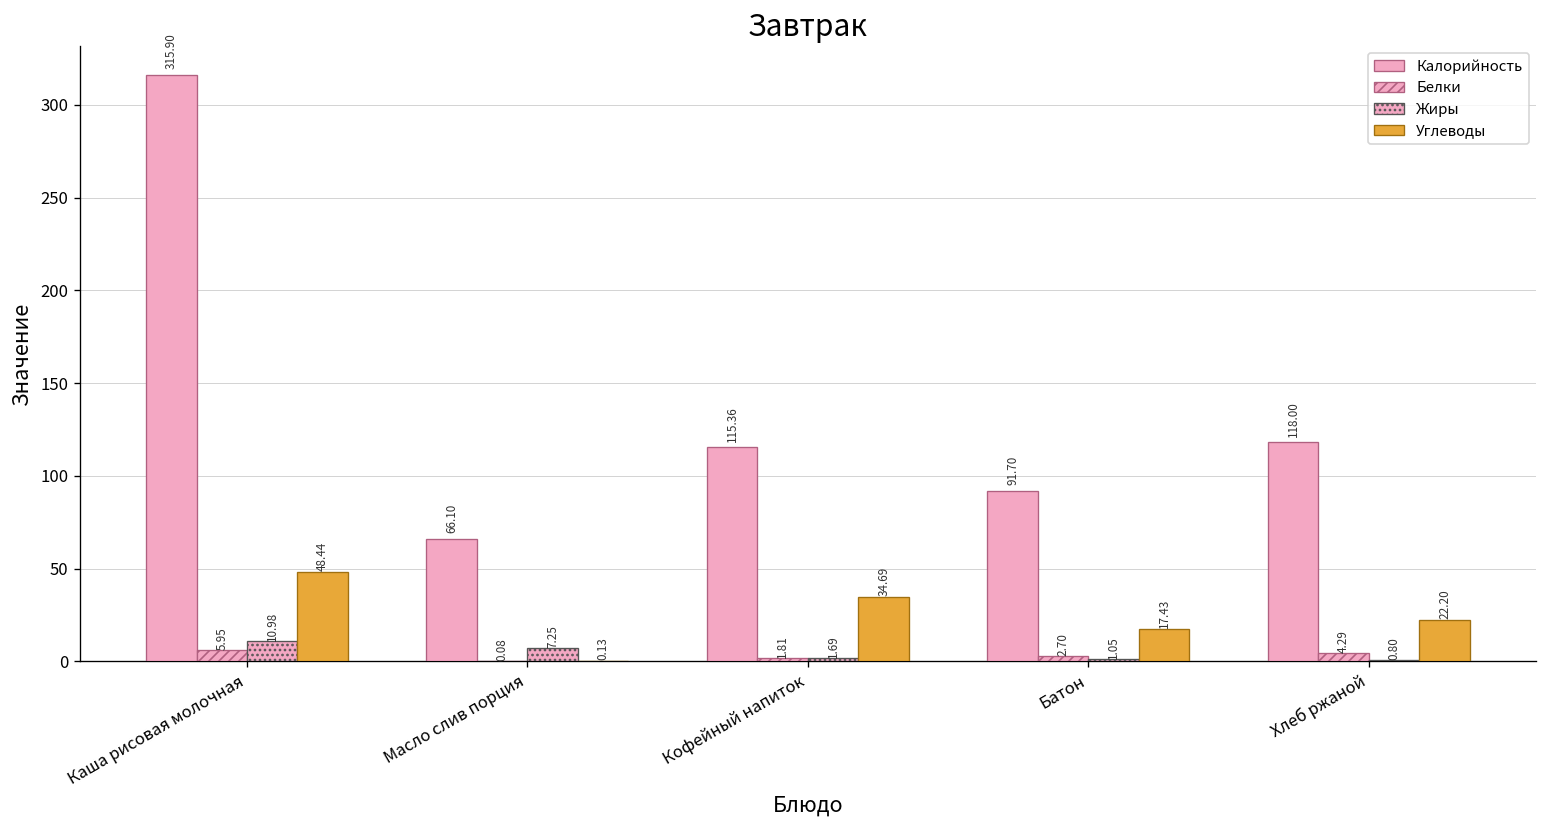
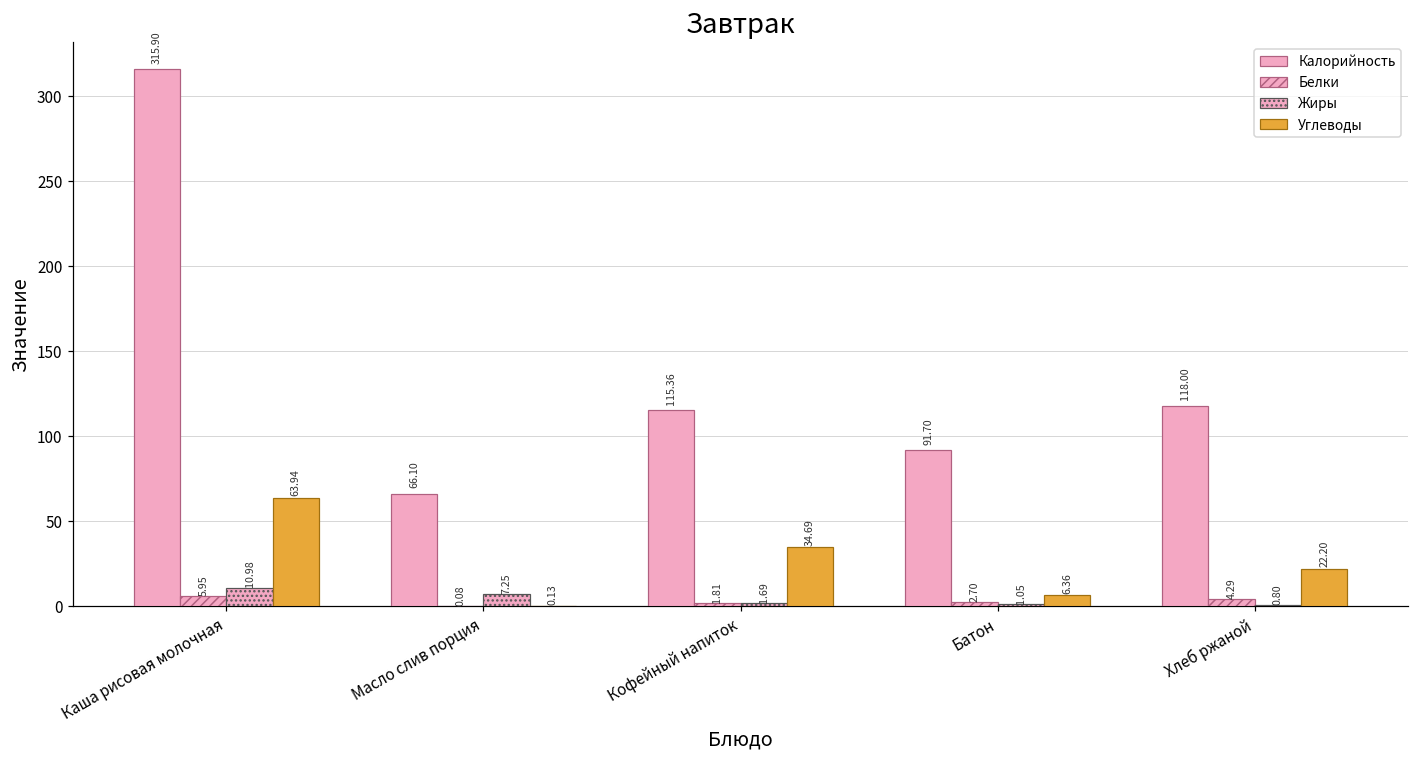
  {
    "Углеводы": {
-     "Каша рисовая молочная": 48.44,
+     "Каша рисовая молочная": 63.94,
      "Масло слив порция": 0.13,
      "Кофейный напиток": 34.69,
-     "Батон": 17.43,
+     "Батон": 6.36,
      "Хлеб ржаной": 22.20
    }
  }
